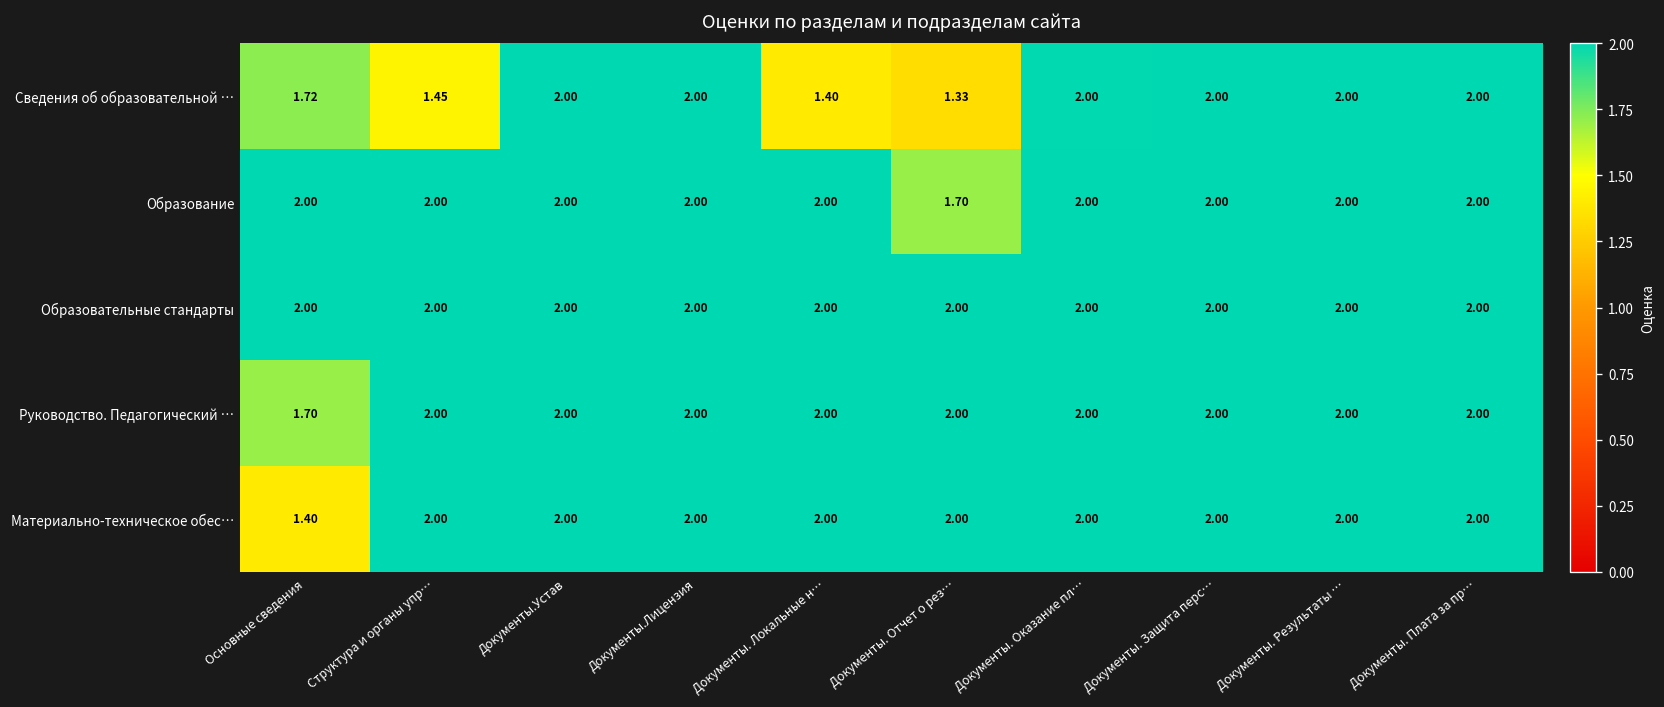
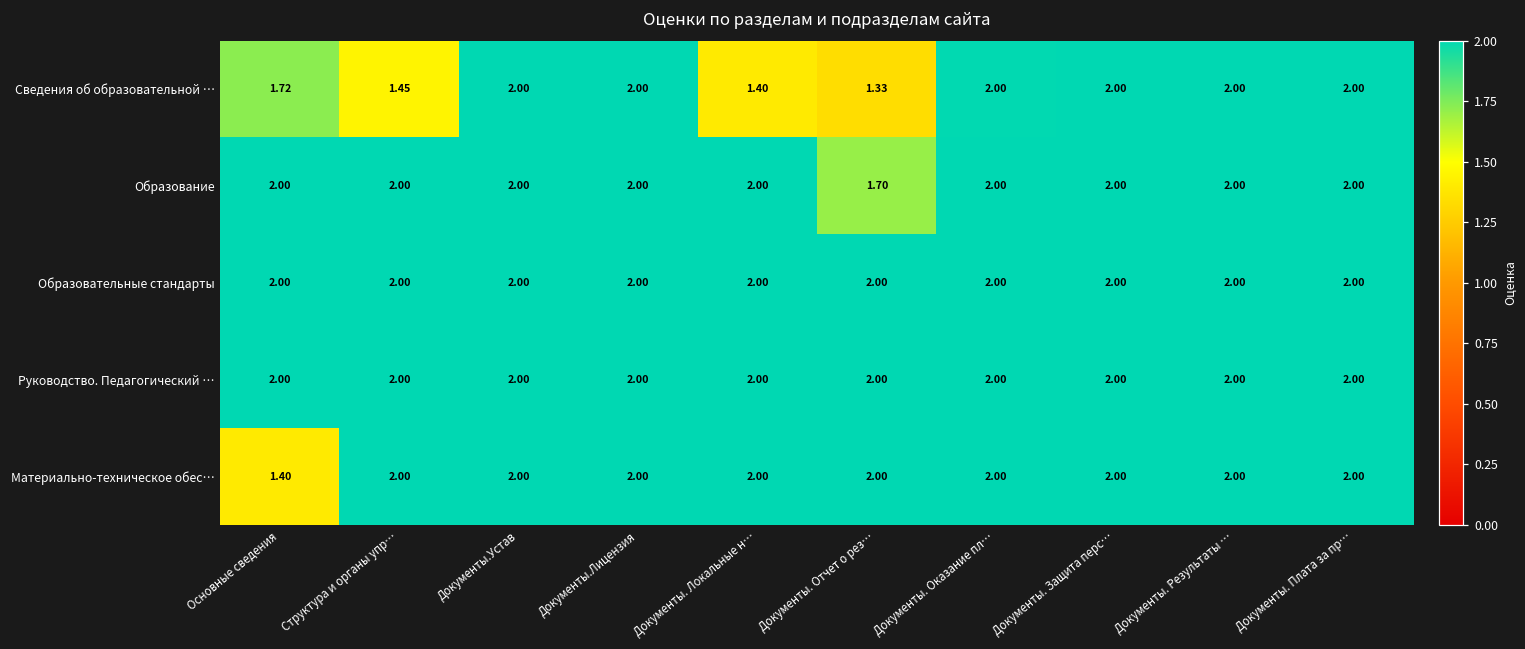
  {
    "Сведения об образовательной …": {
      "Основные сведения": 1.72,
      "Структура и органы упр…": 1.45,
      "Документы.Устав": 2.00,
      "Документы.Лицензия": 2.00,
      "Документы. Локальные н…": 1.40,
      "Документы. Отчет о рез…": 1.33,
      "Документы. Оказание пл…": 2.00,
      "Документы. Защита перс…": 2.00,
      "Документы. Результаты …": 2.00,
      "Документы. Плата за пр…": 2.00
    },
    "Образование": {
      "Основные сведения": 2.00,
      "Структура и органы упр…": 2.00,
      "Документы.Устав": 2.00,
      "Документы.Лицензия": 2.00,
      "Документы. Локальные н…": 2.00,
      "Документы. Отчет о рез…": 1.70,
      "Документы. Оказание пл…": 2.00,
      "Документы. Защита перс…": 2.00,
      "Документы. Результаты …": 2.00,
      "Документы. Плата за пр…": 2.00
    },
    "Образовательные стандарты": {
      "Основные сведения": 2.00,
      "Структура и органы упр…": 2.00,
      "Документы.Устав": 2.00,
      "Документы.Лицензия": 2.00,
      "Документы. Локальные н…": 2.00,
      "Документы. Отчет о рез…": 2.00,
      "Документы. Оказание пл…": 2.00,
      "Документы. Защита перс…": 2.00,
      "Документы. Результаты …": 2.00,
      "Документы. Плата за пр…": 2.00
    },
    "Руководство. Педагогический …": {
-     "Основные сведения": 1.70,
+     "Основные сведения": 2.00,
      "Структура и органы упр…": 2.00,
      "Документы.Устав": 2.00,
      "Документы.Лицензия": 2.00,
      "Документы. Локальные н…": 2.00,
      "Документы. Отчет о рез…": 2.00,
      "Документы. Оказание пл…": 2.00,
      "Документы. Защита перс…": 2.00,
      "Документы. Результаты …": 2.00,
      "Документы. Плата за пр…": 2.00
    },
    "Материально-техническое обес…": {
      "Основные сведения": 1.40,
      "Структура и органы упр…": 2.00,
      "Документы.Устав": 2.00,
      "Документы.Лицензия": 2.00,
      "Документы. Локальные н…": 2.00,
      "Документы. Отчет о рез…": 2.00,
      "Документы. Оказание пл…": 2.00,
      "Документы. Защита перс…": 2.00,
      "Документы. Результаты …": 2.00,
      "Документы. Плата за пр…": 2.00
    }
  }
